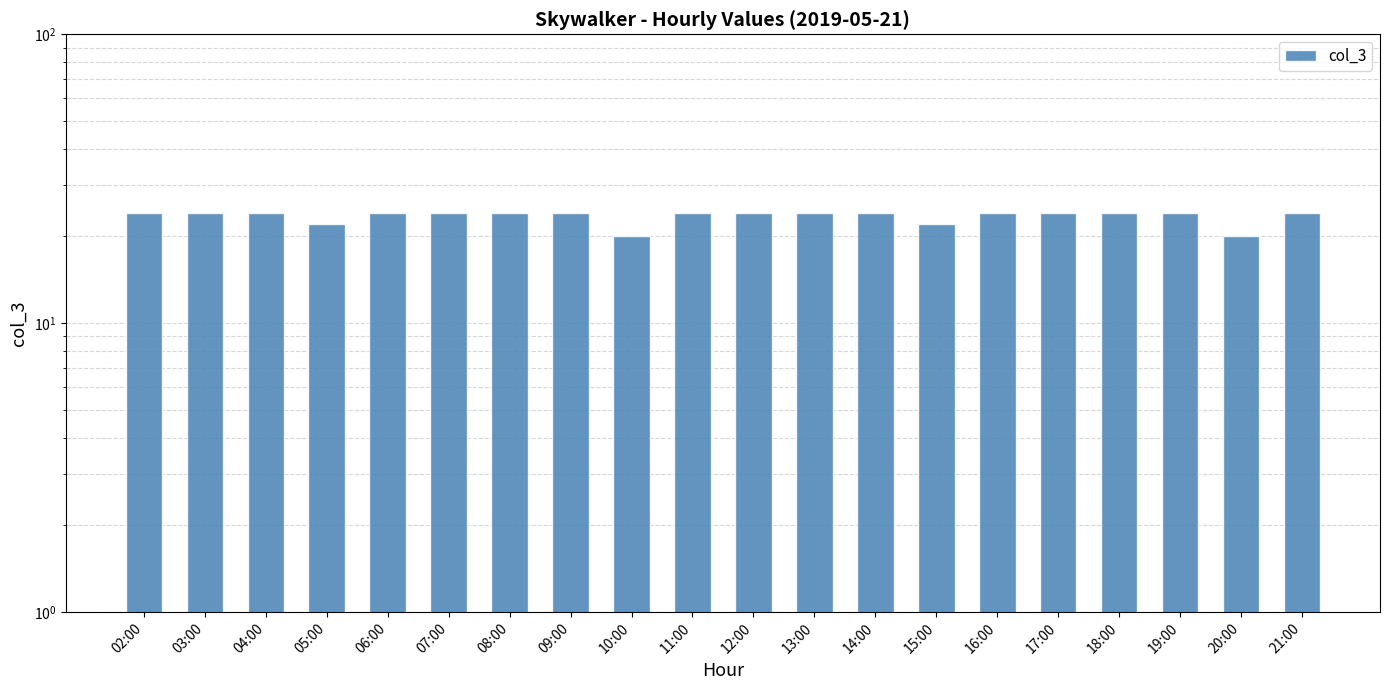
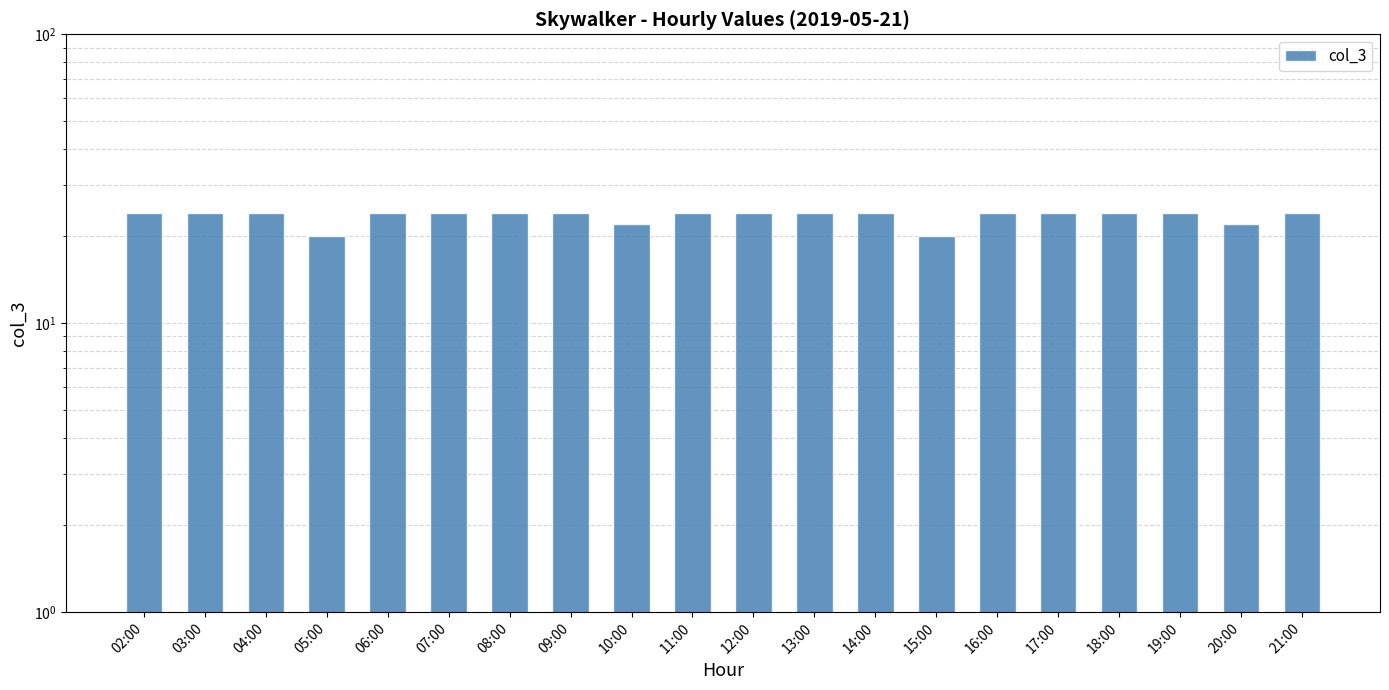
  {
    "02:00": 24,
    "03:00": 24,
    "04:00": 24,
-   "05:00": 22,
+   "05:00": 20,
    "06:00": 24,
    "07:00": 24,
    "08:00": 24,
    "09:00": 24,
-   "10:00": 20,
+   "10:00": 22,
    "11:00": 24,
    "12:00": 24,
    "13:00": 24,
    "14:00": 24,
-   "15:00": 22,
+   "15:00": 20,
    "16:00": 24,
    "17:00": 24,
    "18:00": 24,
    "19:00": 24,
-   "20:00": 20,
+   "20:00": 22,
    "21:00": 24
  }
